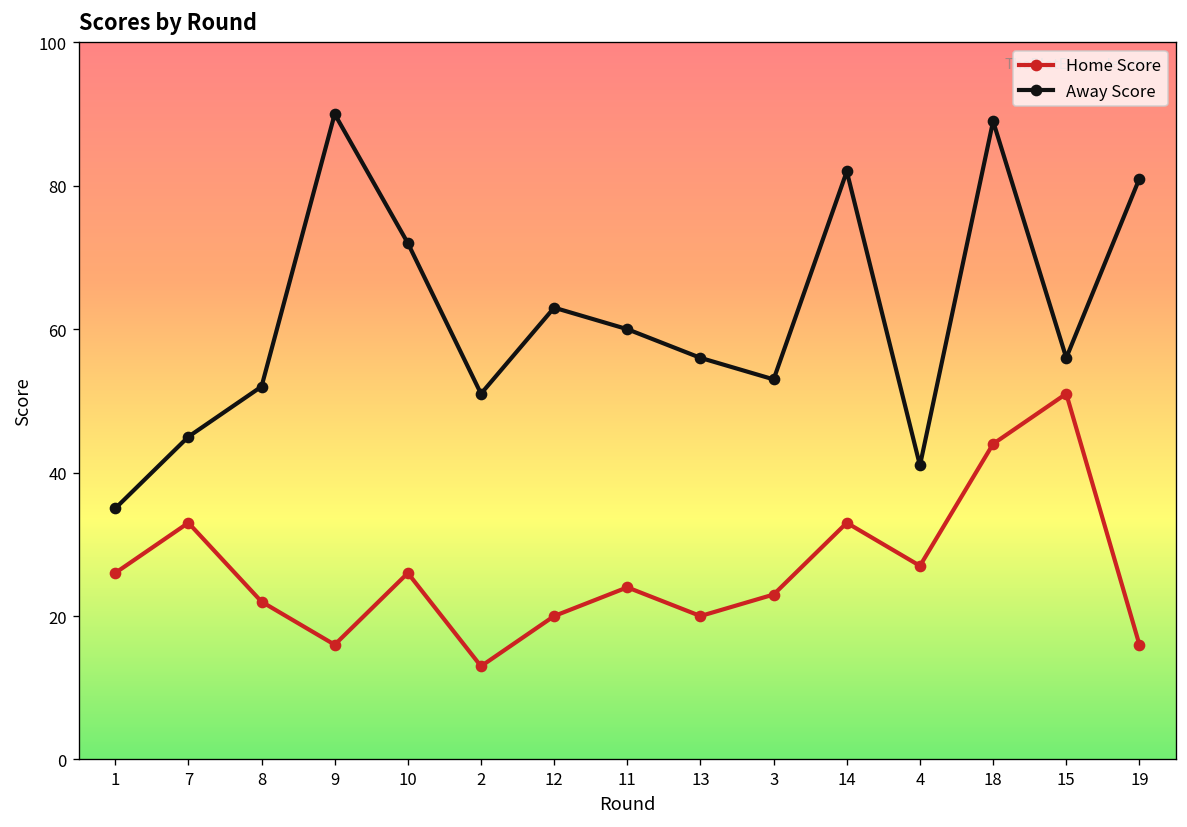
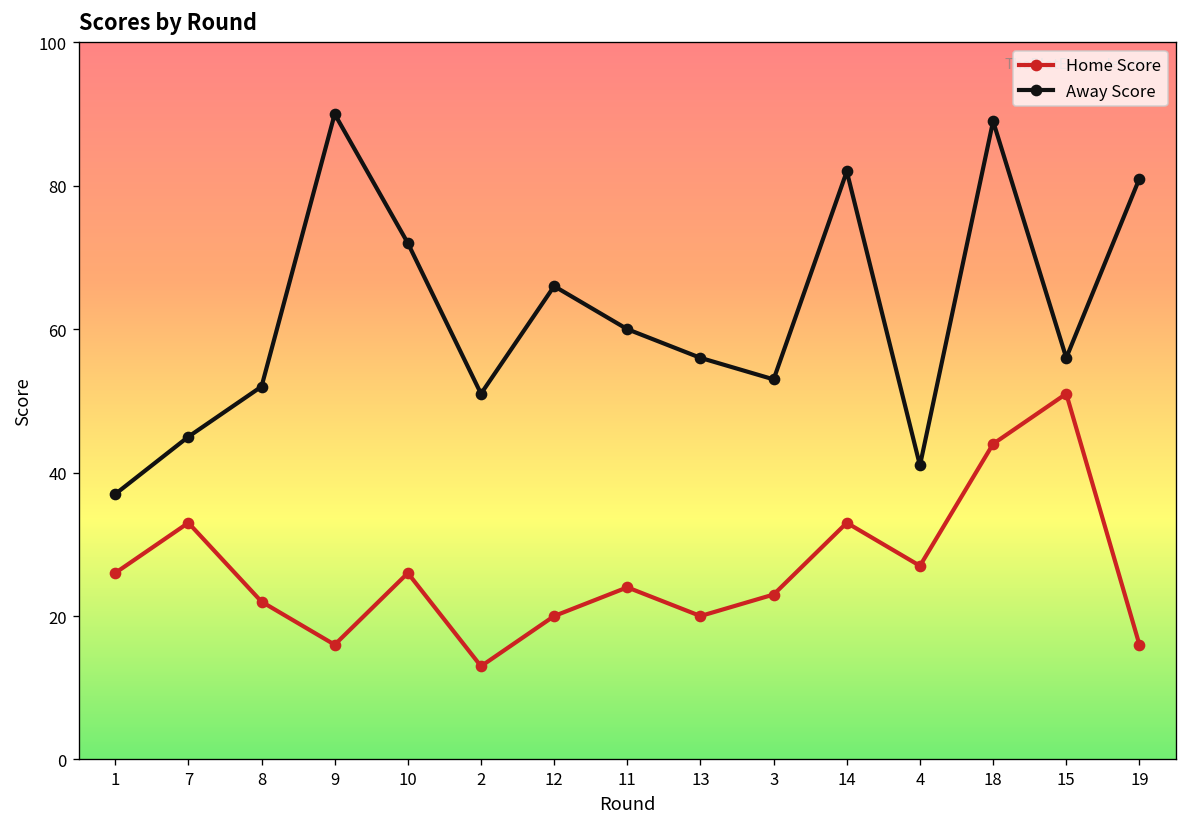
  {
    "Home Score": {
      "1": 26,
      "7": 33,
      "8": 22,
      "9": 16,
      "10": 26,
      "2": 13,
      "12": 20,
      "11": 24,
      "13": 20,
      "3": 23,
      "14": 33,
      "4": 27,
      "18": 44,
      "15": 51,
      "19": 16
    },
    "Away Score": {
-     "1": 35,
+     "1": 37,
      "7": 45,
      "8": 52,
      "9": 90,
      "10": 72,
      "2": 51,
-     "12": 63,
+     "12": 66,
      "11": 60,
      "13": 56,
      "3": 53,
      "14": 82,
      "4": 41,
      "18": 89,
      "15": 56,
      "19": 81
    }
  }
